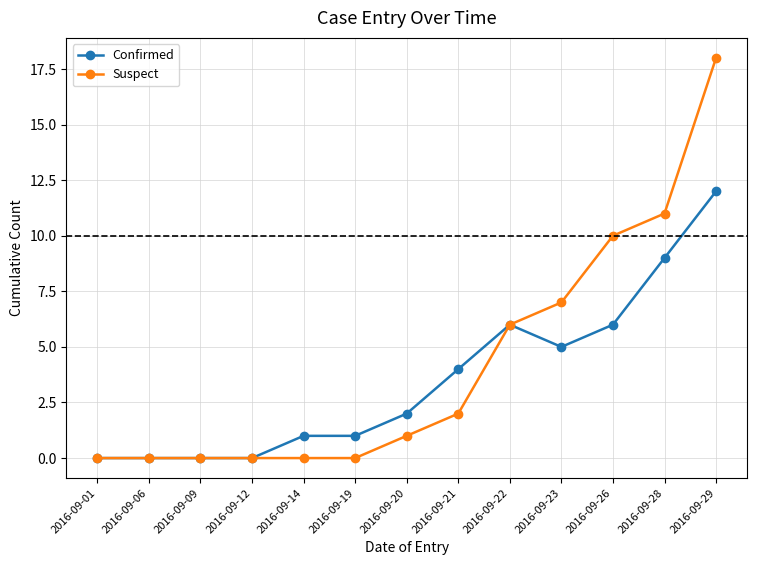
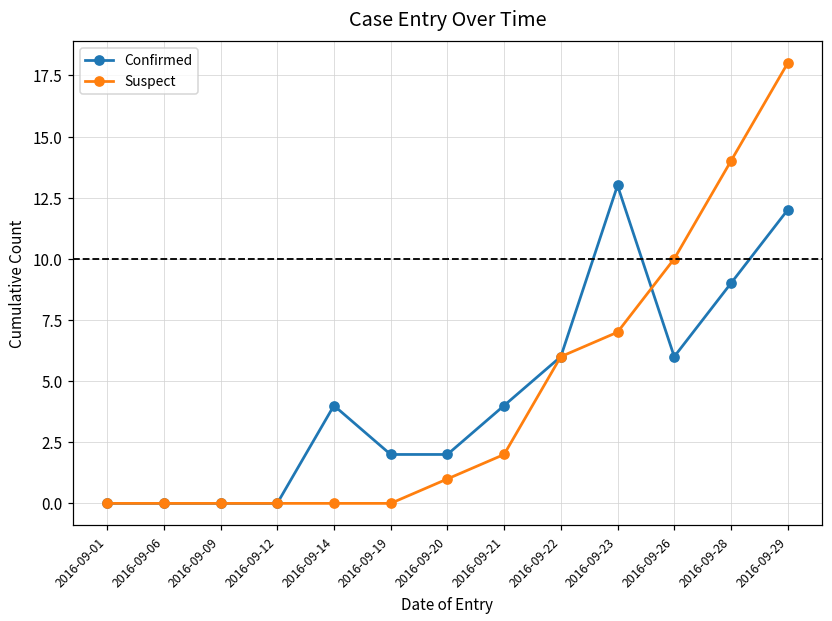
  {
    "Confirmed": {
-     "2016-09-14": 1,
-     "2016-09-19": 1,
+     "2016-09-14": 4,
+     "2016-09-19": 2,
      "2016-09-20": 2,
      "2016-09-21": 4,
-     "2016-09-23": 5,
+     "2016-09-23": 13,
      "2016-09-26": 6,
      "2016-09-28": 9,
      "2016-09-29": 12
    },
    "Suspect": {
      "2016-09-14": 0,
      "2016-09-19": 0,
      "2016-09-20": 1,
      "2016-09-21": 2,
      "2016-09-23": 7,
      "2016-09-26": 10,
-     "2016-09-28": 11,
+     "2016-09-28": 14,
      "2016-09-29": 18
    }
  }
